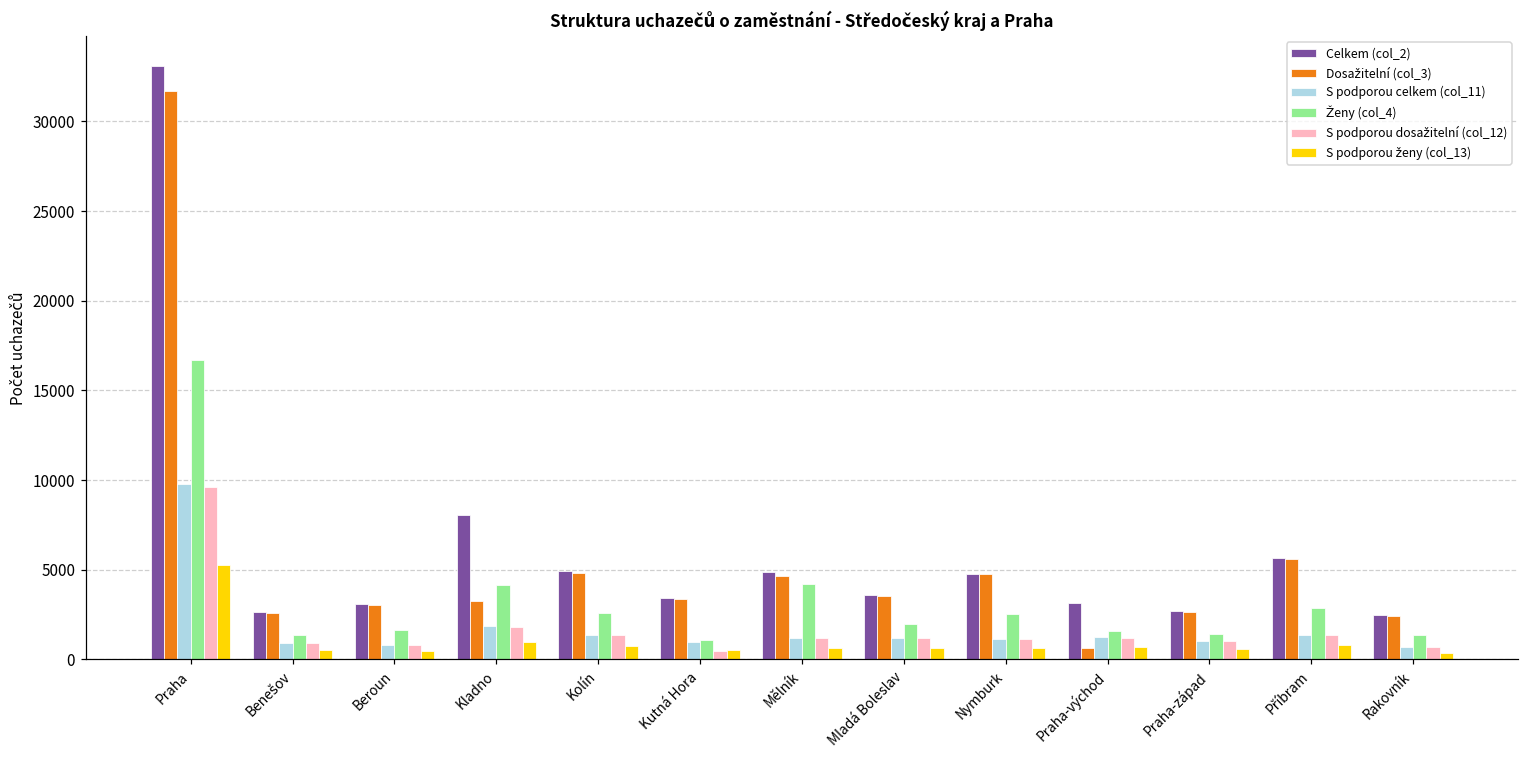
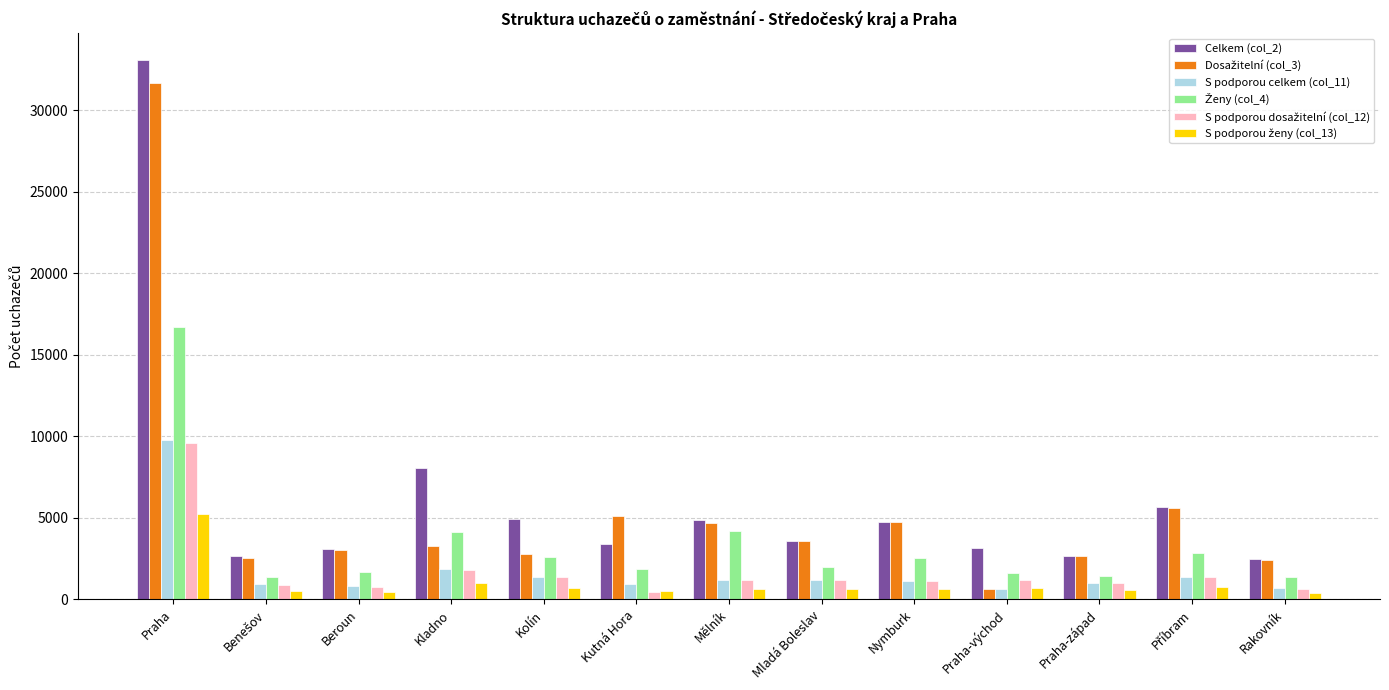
  {
    "Celkem (col_2)": {
      "Praha": 33100,
      "Benešov": 2600,
      "Beroun": 3100,
      "Kladno": 8100,
      "Kolín": 4900,
      "Kutná Hora": 3400,
      "Mělník": 4900,
      "Mladá Boleslav": 3600,
      "Nymburk": 4800,
      "Praha-východ": 3200,
      "Praha-západ": 2700,
      "Příbram": 5700,
      "Rakovník": 2500
    },
    "Dosažitelní (col_3)": {
      "Praha": 31700,
      "Benešov": 2600,
      "Beroun": 3000,
      "Kladno": 3300,
-     "Kolín": 4800,
-     "Kutná Hora": 3400,
+     "Kolín": 2800,
+     "Kutná Hora": 5100,
      "Mělník": 4700,
      "Mladá Boleslav": 3600,
      "Nymburk": 4700,
      "Praha-východ": 600,
      "Praha-západ": 2600,
      "Příbram": 5600,
      "Rakovník": 2400
    },
    "S podporou celkem (col_11)": {
      "Praha": 9800,
      "Benešov": 900,
      "Beroun": 800,
      "Kladno": 1800,
      "Kolín": 1400,
      "Kutná Hora": 1000,
      "Mělník": 1200,
      "Mladá Boleslav": 1200,
      "Nymburk": 1200,
-     "Praha-východ": 1300,
+     "Praha-východ": 700,
      "Praha-západ": 1000,
      "Příbram": 1400,
      "Rakovník": 700
    },
    "Ženy (col_4)": {
      "Praha": 16700,
      "Benešov": 1400,
      "Beroun": 1700,
      "Kladno": 4200,
      "Kolín": 2600,
-     "Kutná Hora": 1100,
+     "Kutná Hora": 1900,
      "Mělník": 4200,
      "Mladá Boleslav": 2000,
      "Nymburk": 2500,
      "Praha-východ": 1600,
      "Praha-západ": 1400,
      "Příbram": 2900,
      "Rakovník": 1400
    },
    "S podporou dosažitelní (col_12)": {
      "Praha": 9600,
      "Benešov": 900,
      "Beroun": 800,
      "Kladno": 1800,
      "Kolín": 1300,
      "Kutná Hora": 500,
      "Mělník": 1200,
      "Mladá Boleslav": 1200,
      "Nymburk": 1100,
      "Praha-východ": 1200,
      "Praha-západ": 1000,
      "Příbram": 1400,
      "Rakovník": 700
    },
    "S podporou ženy (col_13)": {
      "Praha": 5200,
      "Benešov": 500,
      "Beroun": 500,
      "Kladno": 1000,
      "Kolín": 700,
      "Kutná Hora": 500,
      "Mělník": 600,
      "Mladá Boleslav": 600,
      "Nymburk": 600,
      "Praha-východ": 700,
      "Praha-západ": 600,
      "Příbram": 800,
      "Rakovník": 400
    }
  }
